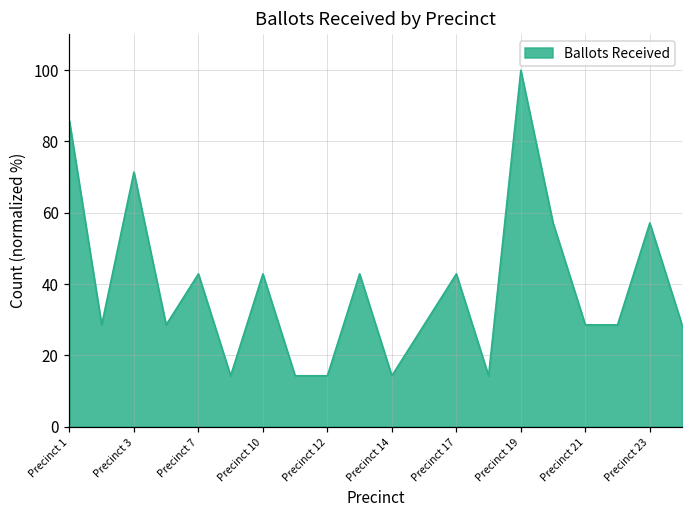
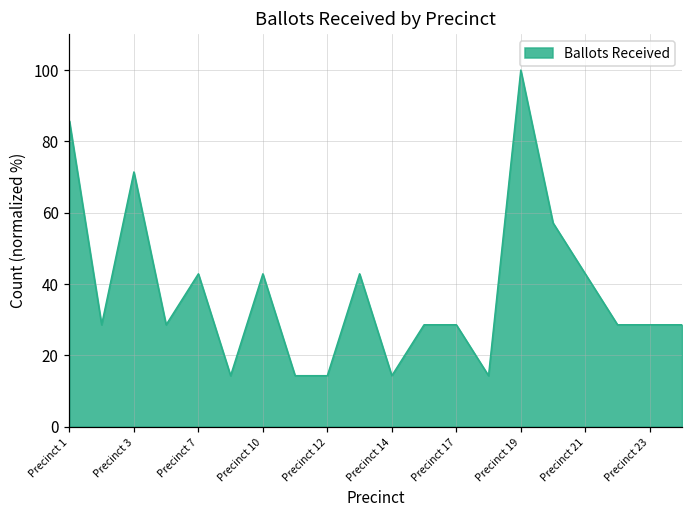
  {
    "Precinct 1": 86,
    "Precinct 3": 71,
    "Precinct 7": 43,
    "Precinct 10": 43,
    "Precinct 12": 14,
    "Precinct 14": 14,
-   "Precinct 17": 43,
+   "Precinct 17": 29,
    "Precinct 19": 100,
-   "Precinct 21": 29,
-   "Precinct 23": 57
+   "Precinct 21": 43,
+   "Precinct 23": 29
  }
